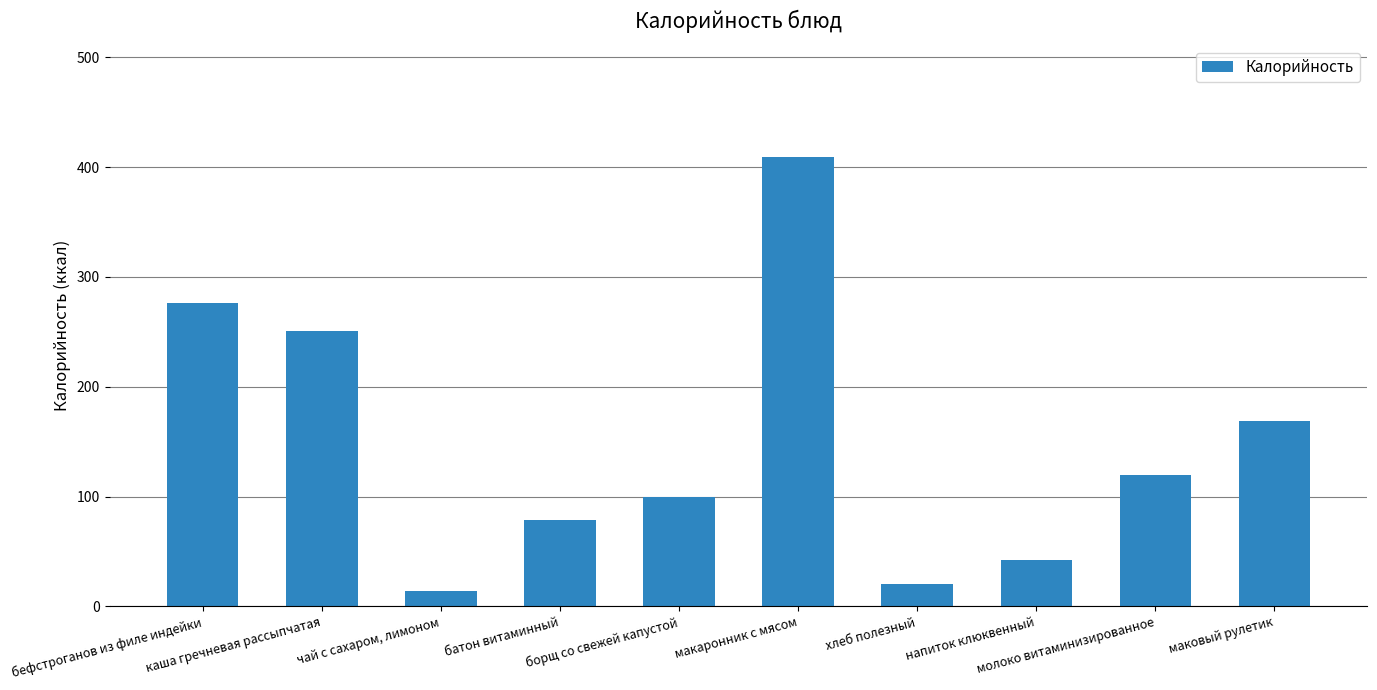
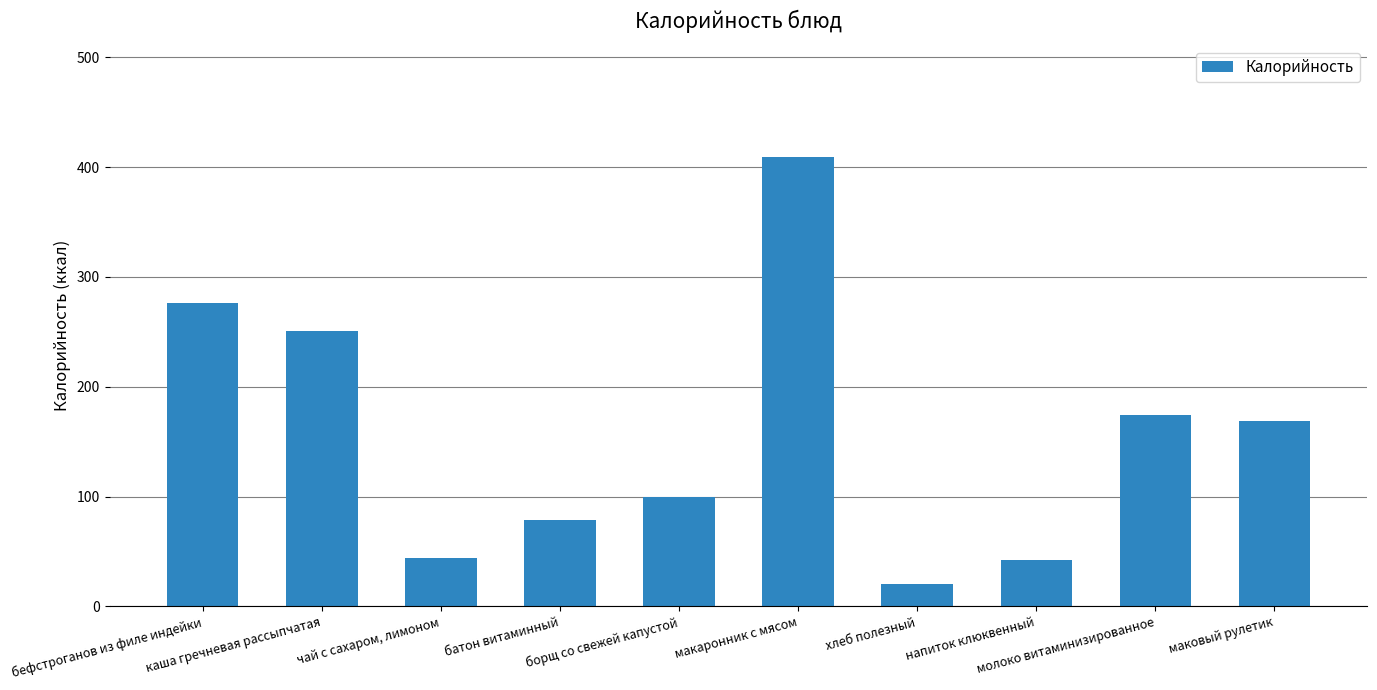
  {
    "бефстроганов из филе индейки": 276,
    "каша гречневая рассыпчатая": 251,
-   "чай с сахаром, лимоном": 14,
+   "чай с сахаром, лимоном": 44,
    "батон витаминный": 78,
    "борщ со свежей капустой": 100,
    "макаронник с мясом": 409,
    "хлеб полезный": 20,
    "напиток клюквенный": 42,
-   "молоко витаминизированное": 120,
+   "молоко витаминизированное": 174,
    "маковый рулетик": 169
  }
